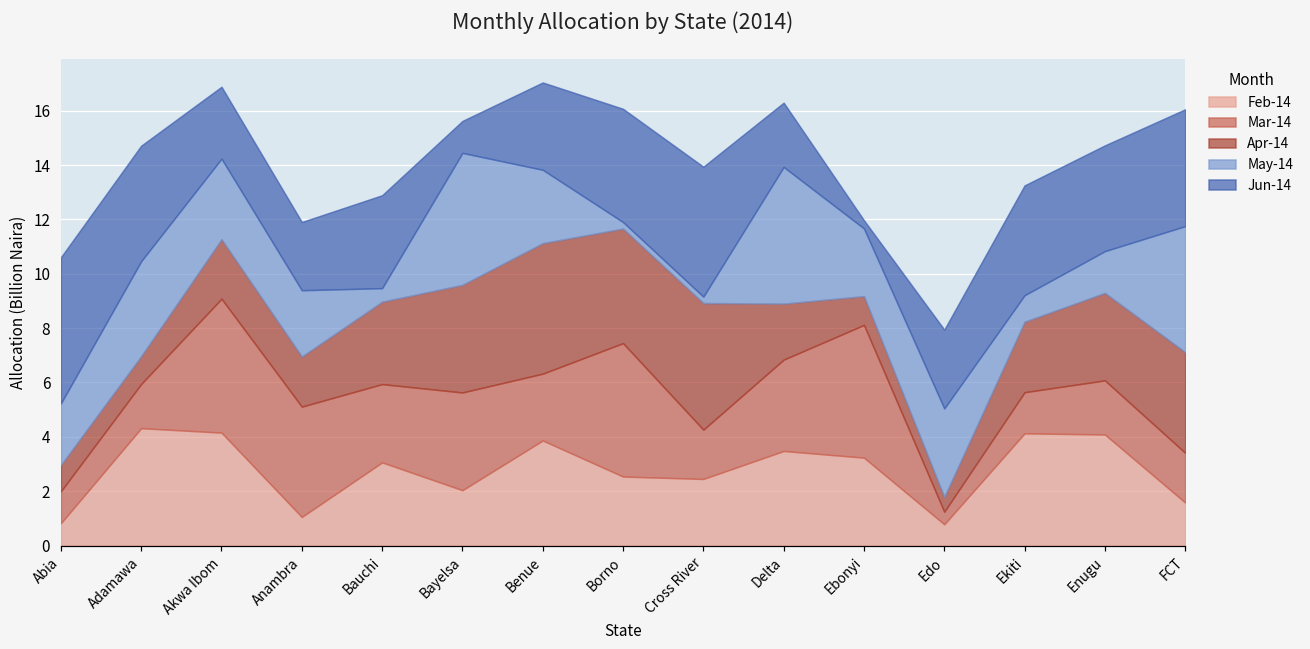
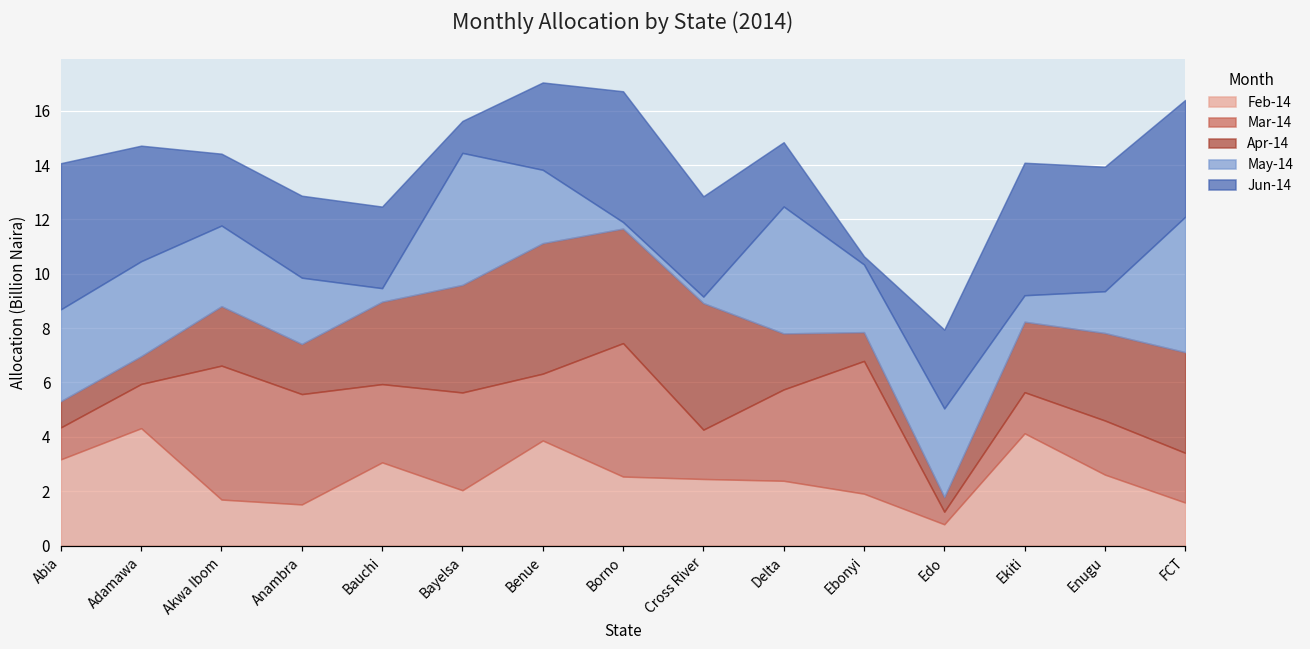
  {
    "Feb-14": {
-     "Abia": 0.8,
+     "Abia": 3.2,
      "Adamawa": 4.3,
-     "Akwa Ibom": 4.2,
-     "Anambra": 1.1,
+     "Akwa Ibom": 1.7,
+     "Anambra": 1.5,
      "Bauchi": 3.1,
      "Bayelsa": 2.0,
      "Benue": 3.9,
      "Borno": 2.5,
      "Cross River": 2.4,
-     "Delta": 3.5,
-     "Ebonyi": 3.2,
+     "Delta": 2.4,
+     "Ebonyi": 1.9,
      "Edo": 0.8,
      "Ekiti": 4.1,
-     "Enugu": 4.1,
+     "Enugu": 2.6,
      "FCT": 1.6
    },
    "May-14": {
-     "Abia": 2.3,
+     "Abia": 3.4,
      "Adamawa": 3.5,
      "Akwa Ibom": 3.0,
      "Anambra": 2.4,
      "Bauchi": 0.5,
      "Bayelsa": 4.9,
      "Benue": 2.7,
      "Borno": 0.2,
      "Cross River": 0.2,
-     "Delta": 5.0,
+     "Delta": 4.7,
      "Ebonyi": 2.5,
      "Edo": 3.3,
      "Ekiti": 1.0,
      "Enugu": 1.5,
-     "FCT": 4.6
+     "FCT": 5.0
    },
    "Jun-14": {
      "Abia": 5.4,
      "Adamawa": 4.2,
      "Akwa Ibom": 2.6,
-     "Anambra": 2.5,
-     "Bauchi": 3.4,
+     "Anambra": 3.0,
+     "Bauchi": 3.0,
      "Bayelsa": 1.2,
      "Benue": 3.2,
-     "Borno": 4.2,
-     "Cross River": 4.8,
+     "Borno": 4.8,
+     "Cross River": 3.7,
      "Delta": 2.4,
      "Ebonyi": 0.3,
      "Edo": 2.9,
-     "Ekiti": 4.0,
-     "Enugu": 3.9,
+     "Ekiti": 4.9,
+     "Enugu": 4.6,
      "FCT": 4.3
    }
  }
